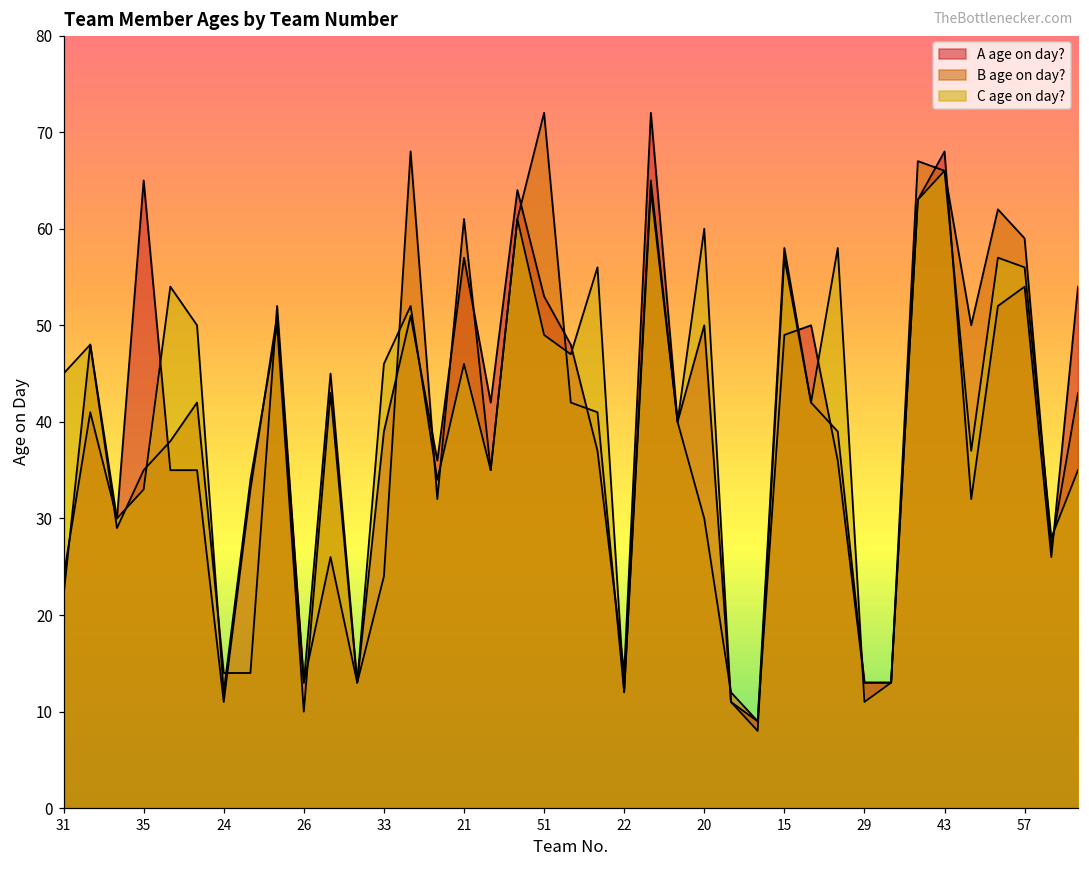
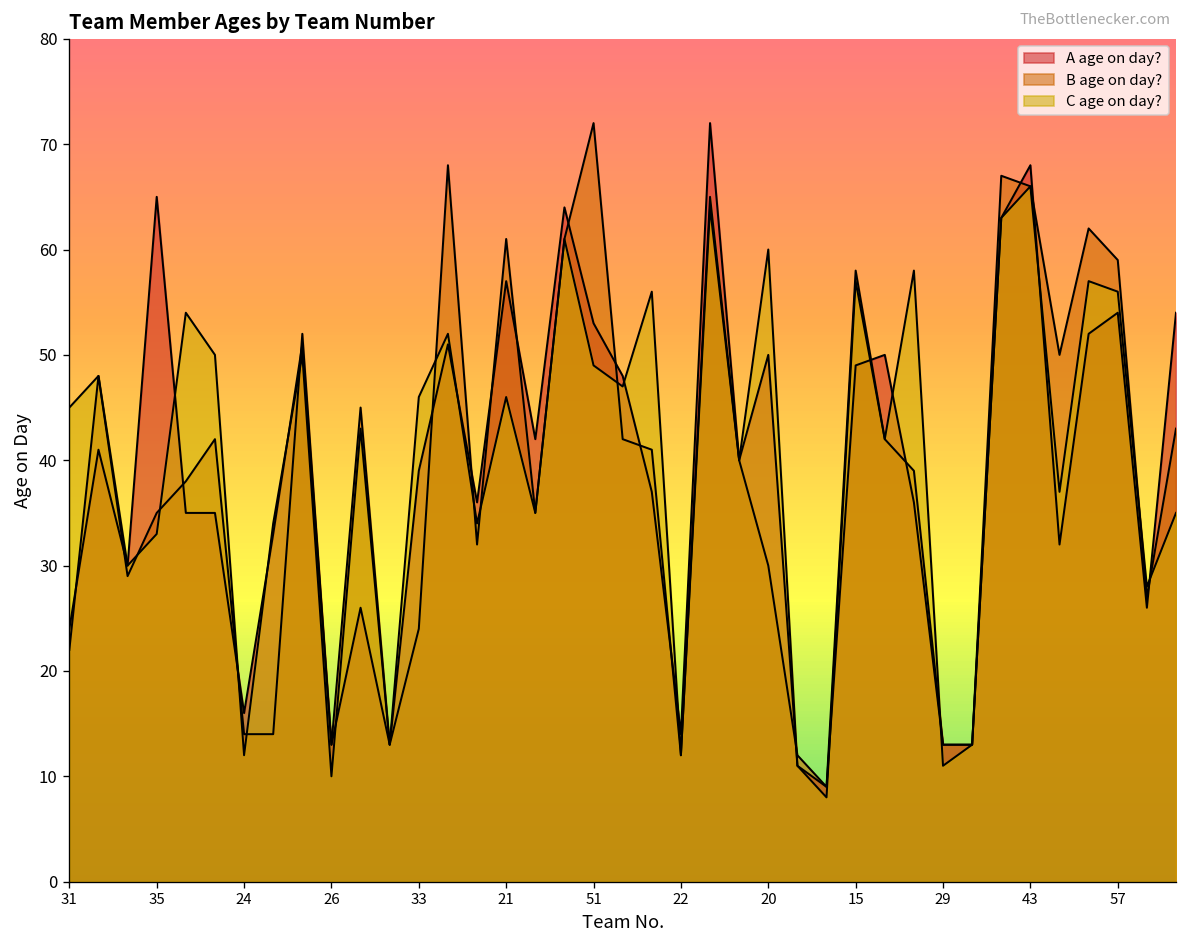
  {
    "A age on day?": {
-     "24": 11,
+     "24": 16,
      "33": 39,
      "21": 57,
      "51": 53,
      "15": 49,
      "43": 68,
      "57": 54
    }
  }
